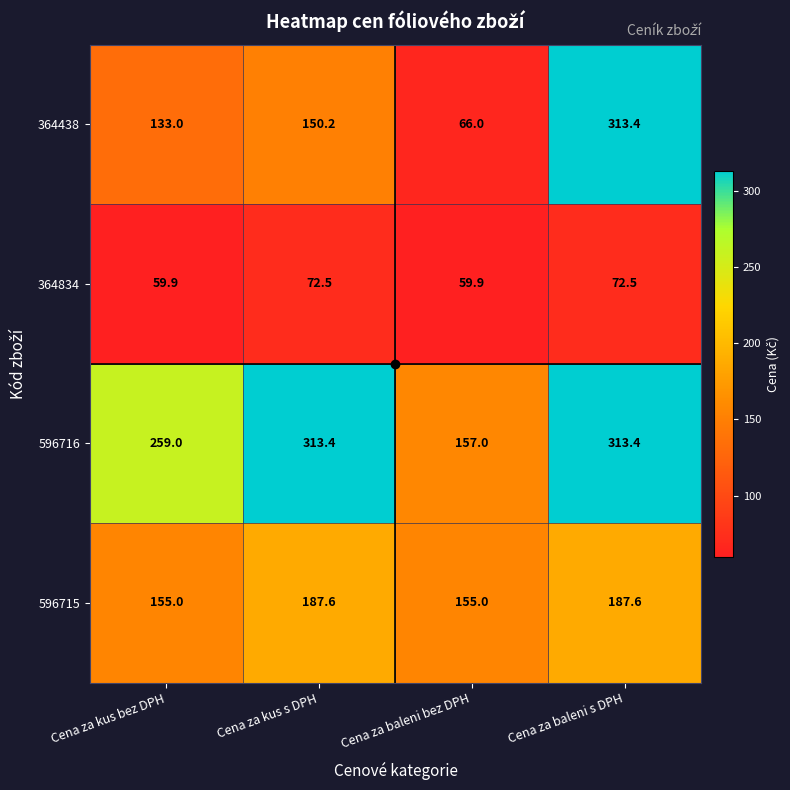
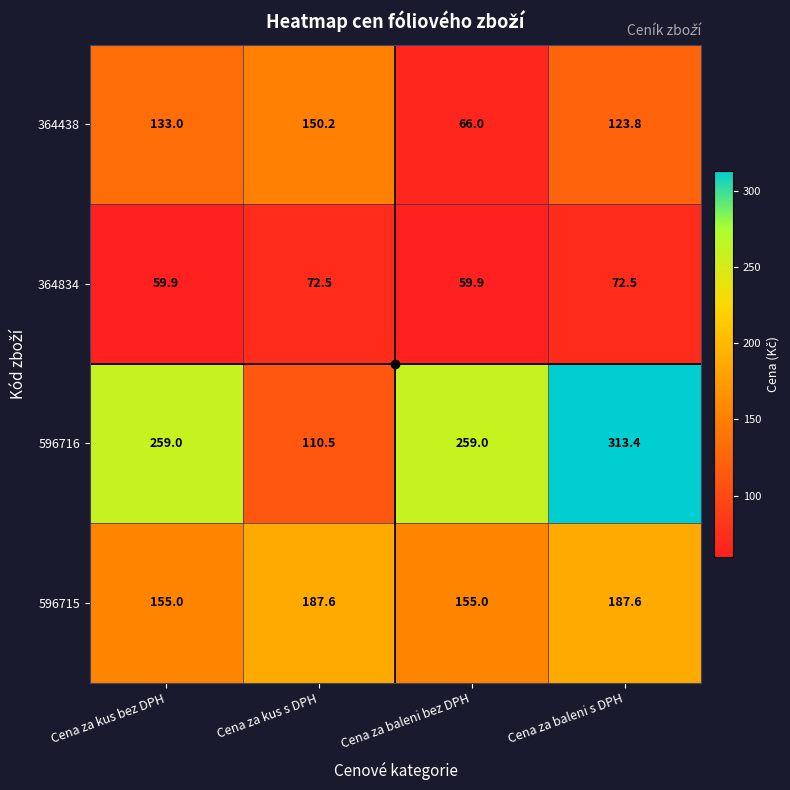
  {
    "364438": {
      "Cena za kus bez DPH": 133.0,
      "Cena za kus s DPH": 150.2,
      "Cena za baleni bez DPH": 66.0,
-     "Cena za baleni s DPH": 313.4
+     "Cena za baleni s DPH": 123.8
    },
    "364834": {
      "Cena za kus bez DPH": 59.9,
      "Cena za kus s DPH": 72.5,
      "Cena za baleni bez DPH": 59.9,
      "Cena za baleni s DPH": 72.5
    },
    "596716": {
      "Cena za kus bez DPH": 259.0,
-     "Cena za kus s DPH": 313.4,
-     "Cena za baleni bez DPH": 157.0,
+     "Cena za kus s DPH": 110.5,
+     "Cena za baleni bez DPH": 259.0,
      "Cena za baleni s DPH": 313.4
    },
    "596715": {
      "Cena za kus bez DPH": 155.0,
      "Cena za kus s DPH": 187.6,
      "Cena za baleni bez DPH": 155.0,
      "Cena za baleni s DPH": 187.6
    }
  }
